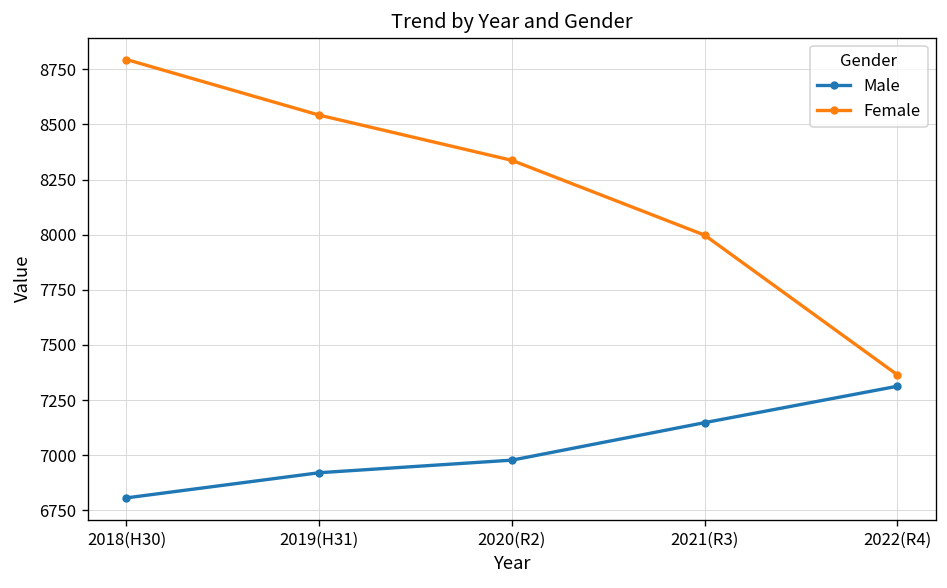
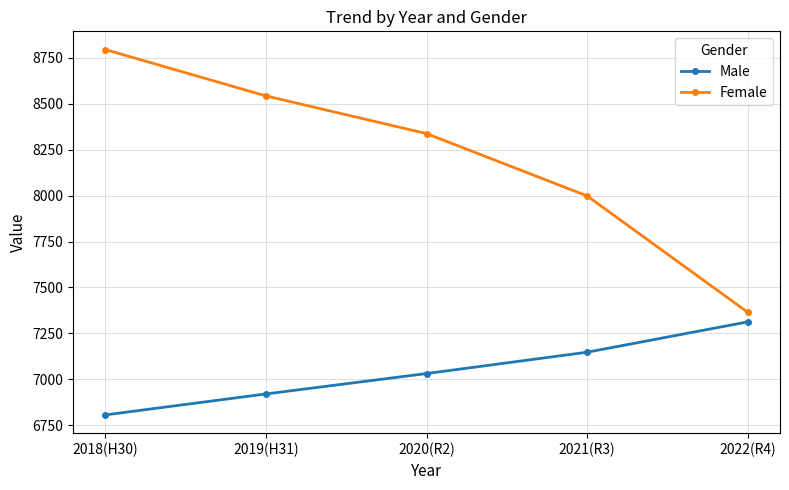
  {
    "Male": {
      "2018(H30)": 6810,
      "2019(H31)": 6920,
-     "2020(R2)": 6980,
+     "2020(R2)": 7030,
      "2021(R3)": 7150,
      "2022(R4)": 7310
    },
    "Female": {
      "2018(H30)": 8790,
      "2019(H31)": 8540,
      "2020(R2)": 8340,
      "2021(R3)": 8000,
      "2022(R4)": 7370
    }
  }
